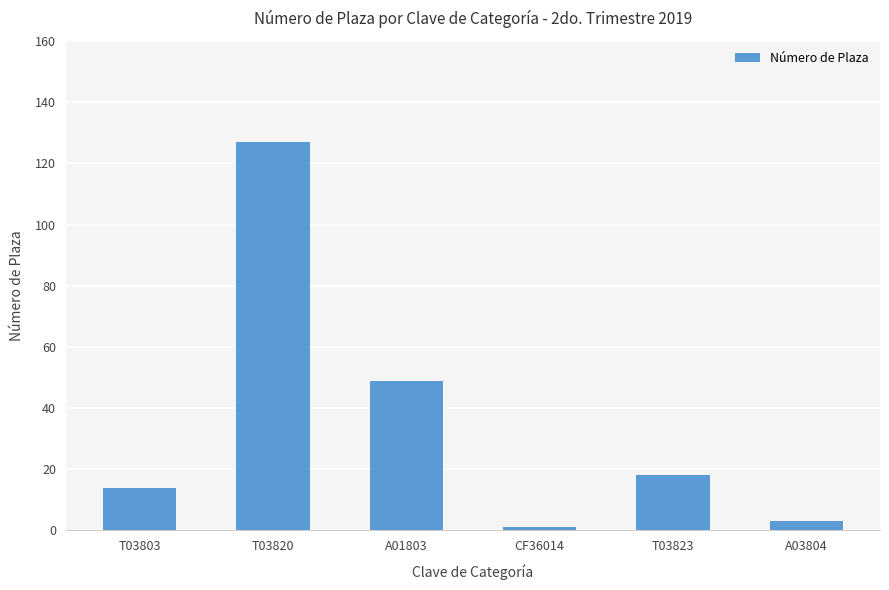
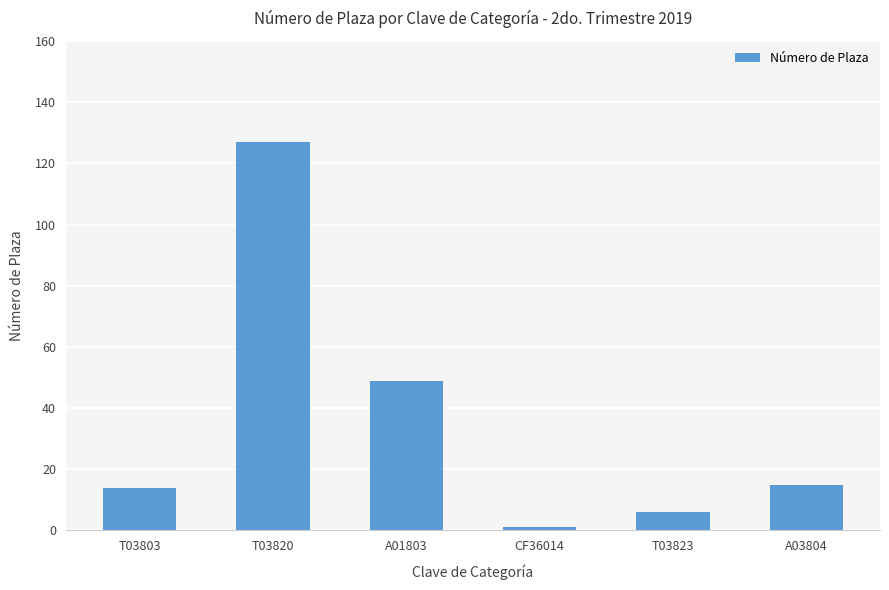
  {
    "T03803": 14,
    "T03820": 127,
    "A01803": 49,
    "CF36014": 1,
-   "T03823": 18,
-   "A03804": 3
+   "T03823": 6,
+   "A03804": 15
  }
